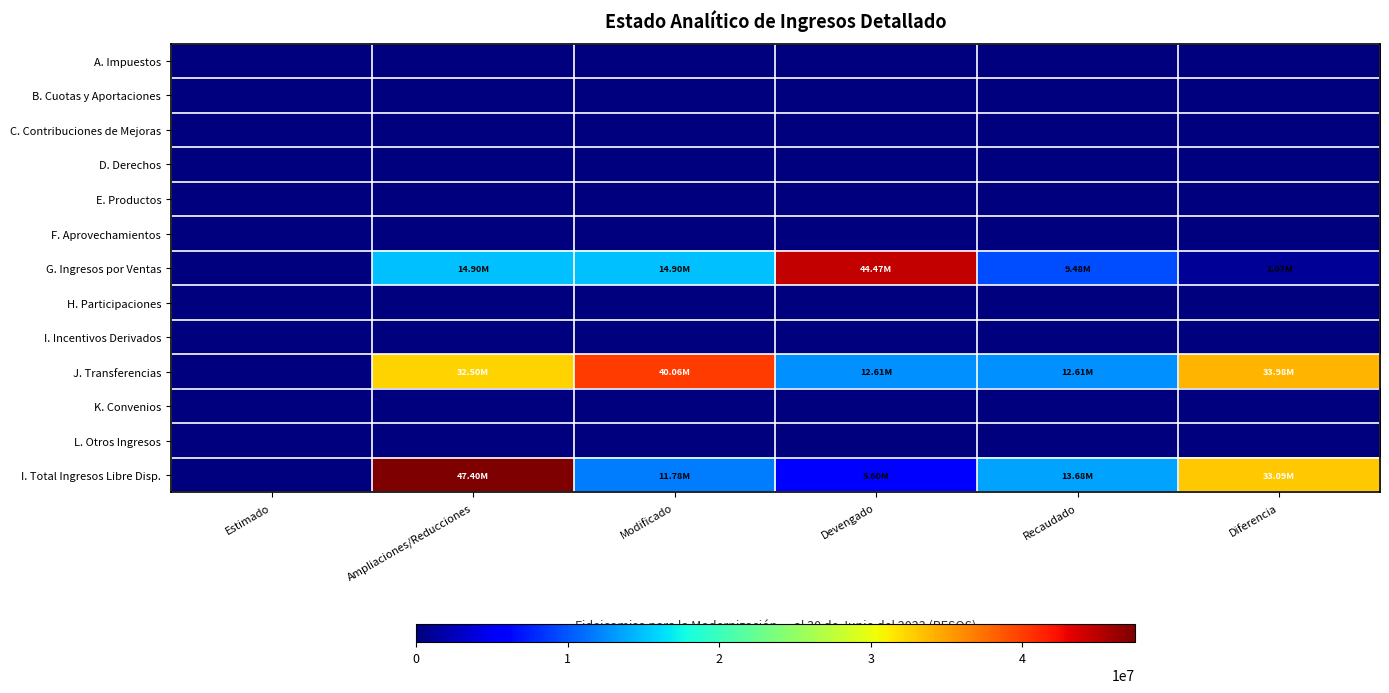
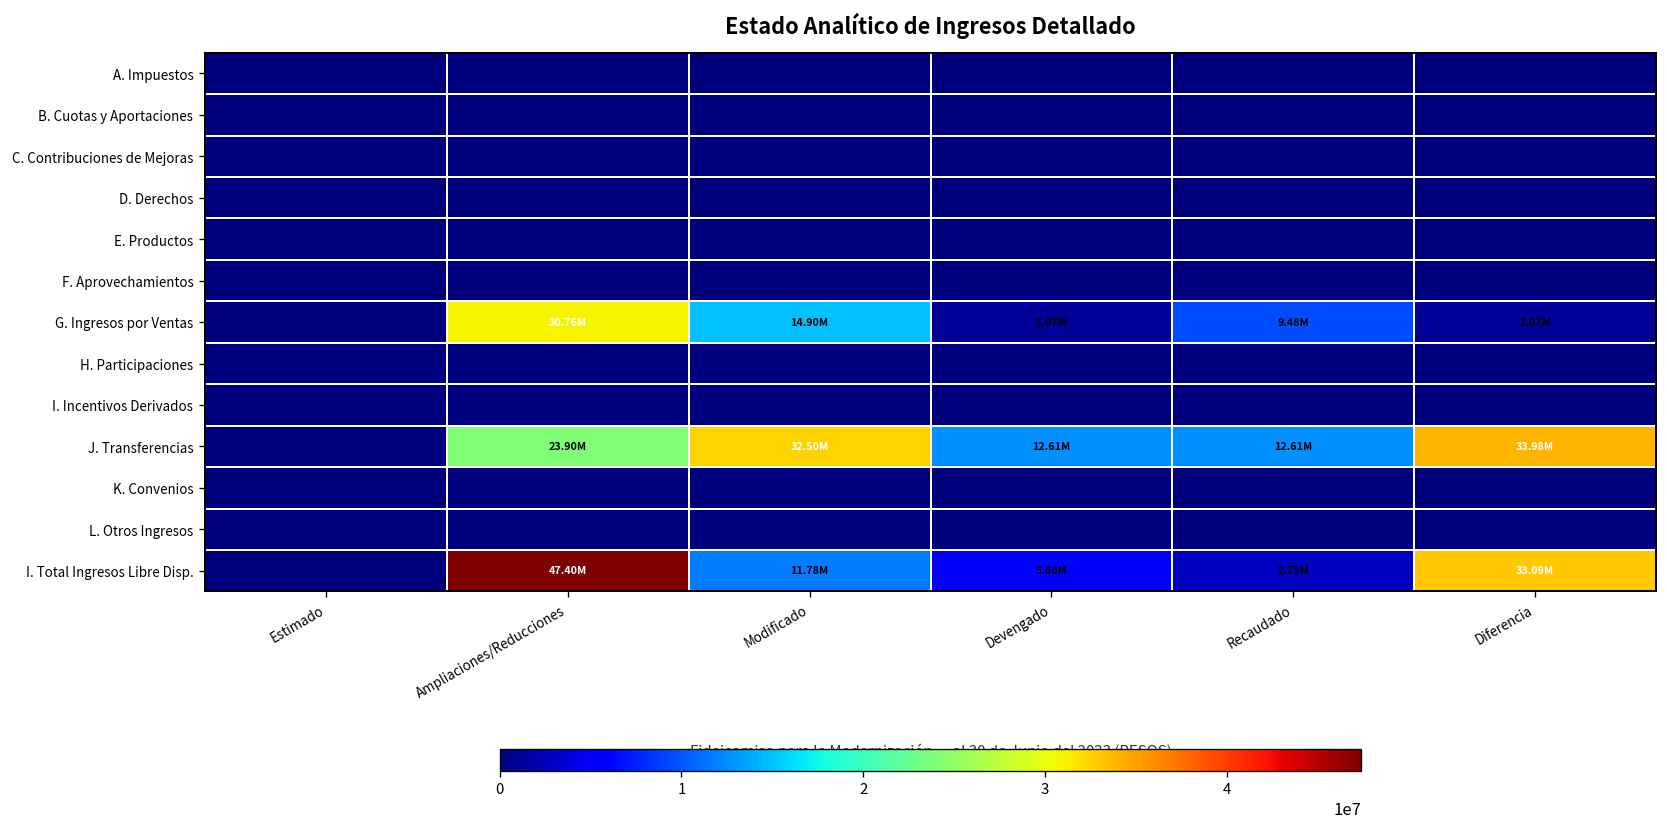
  {
    "G. Ingresos por Ventas": {
-     "Ampliaciones/Reducciones": "14.90M",
+     "Ampliaciones/Reducciones": "30.76M",
      "Modificado": "14.90M",
-     "Devengado": "44.47M",
+     "Devengado": "1.07M",
      "Recaudado": "9.48M",
      "Diferencia": "1.07M"
    },
    "J. Transferencias": {
-     "Ampliaciones/Reducciones": "32.50M",
-     "Modificado": "40.06M",
+     "Ampliaciones/Reducciones": "23.90M",
+     "Modificado": "32.50M",
      "Devengado": "12.61M",
      "Recaudado": "12.61M",
      "Diferencia": "33.98M"
    },
    "I. Total Ingresos Libre Disp.": {
      "Ampliaciones/Reducciones": "47.40M",
      "Modificado": "11.78M",
      "Devengado": "5.60M",
-     "Recaudado": "13.68M",
+     "Recaudado": "2.75M",
      "Diferencia": "33.09M"
    }
  }
